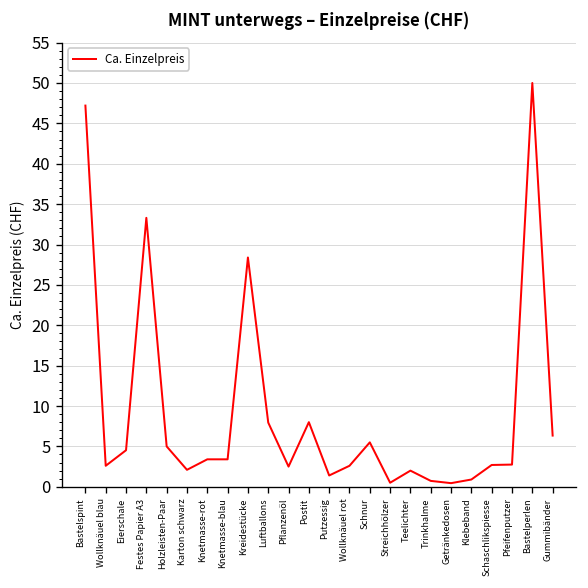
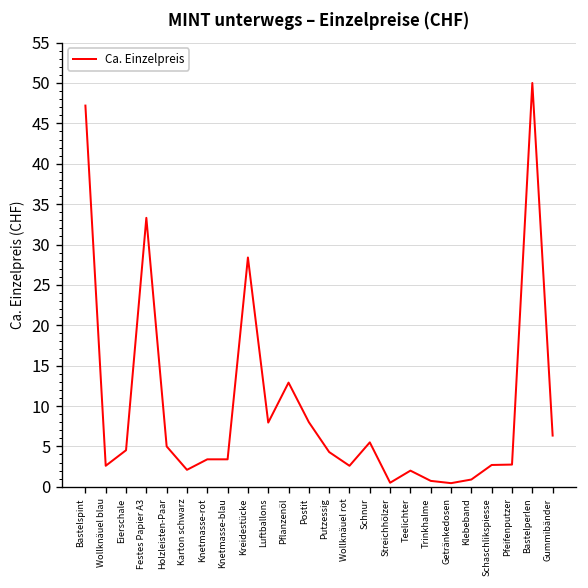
  {
    "Bastelspint": 47,
    "Wollknäuel blau": 3,
    "Eierschale": 5,
    "Festes Papier A3": 33,
    "Holzleisten-Paar": 5,
    "Karton schwarz": 2,
    "Knetmasse-rot": 3,
    "Knetmasse-blau": 3,
    "Kreidestücke": 28,
    "Luftballons": 8,
-   "Pflanzenöl": 3,
+   "Pflanzenöl": 13,
    "Postit": 8,
-   "Putzessig": 1,
+   "Putzessig": 4,
    "Wollknäuel rot": 3,
    "Schnur": 6,
    "Streichhölzer": 1,
    "Teelichter": 2,
    "Trinkhalme": 1,
    "Getränkedosen": 0,
    "Klebeband": 1,
    "Schaschlikspiesse": 3,
    "Pfeifenputzer": 3,
    "Bastelperlen": 50,
    "Gummibänder": 6
  }
